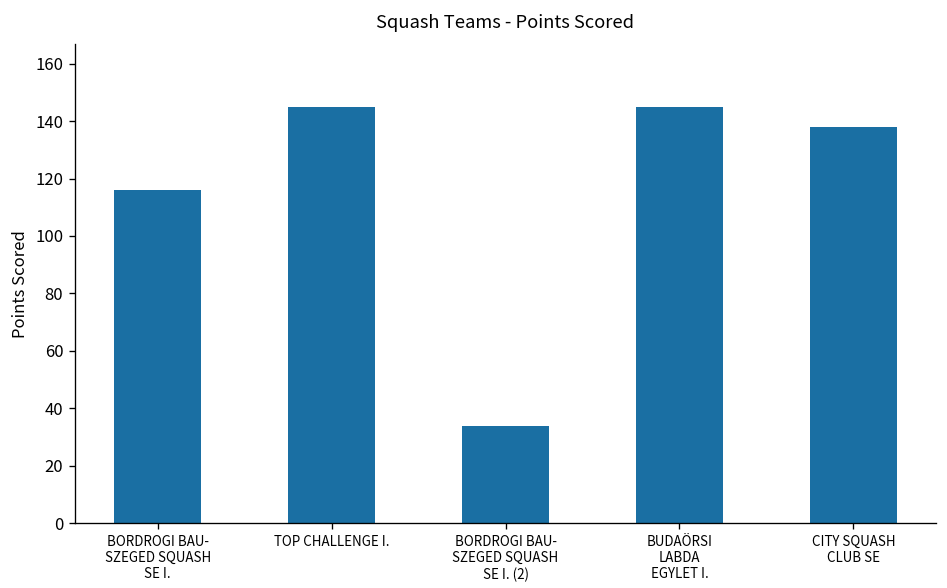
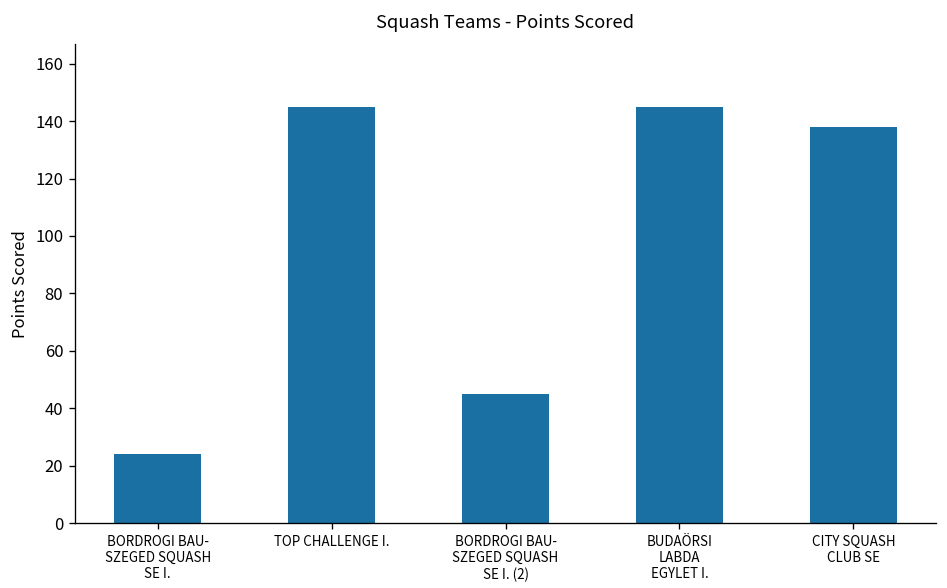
  {
-   "BORDROGI BAU- SZEGED SQUASH SE I.": 116,
+   "BORDROGI BAU- SZEGED SQUASH SE I.": 24,
    "TOP CHALLENGE I.": 145,
-   "BORDROGI BAU- SZEGED SQUASH SE I. (2)": 34,
+   "BORDROGI BAU- SZEGED SQUASH SE I. (2)": 45,
    "BUDAÖRSI LABDA EGYLET I.": 145,
    "CITY SQUASH CLUB SE": 138
  }
